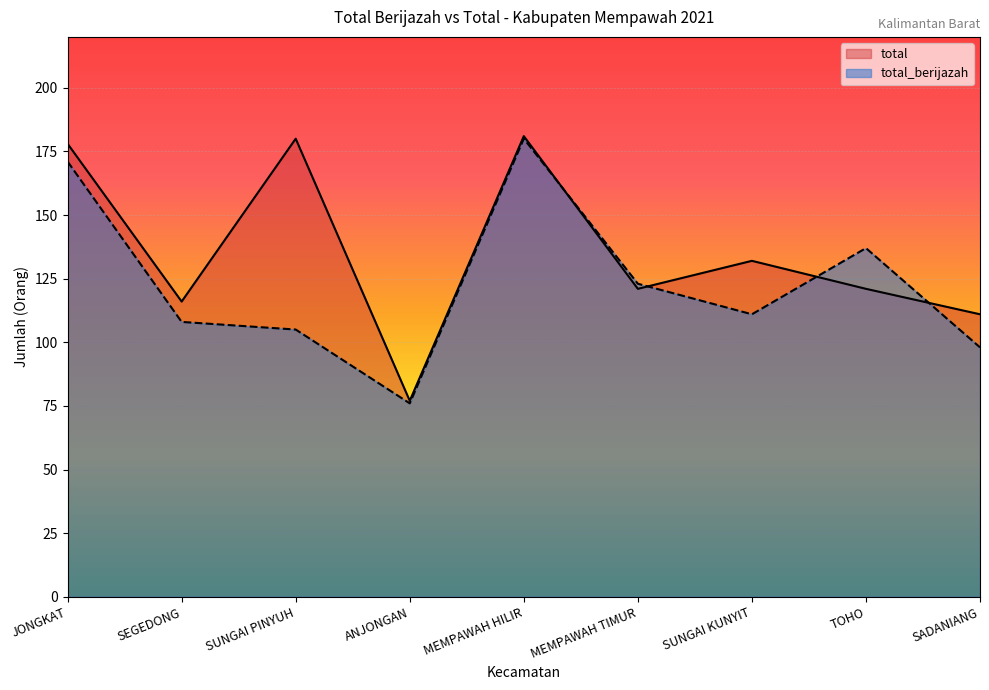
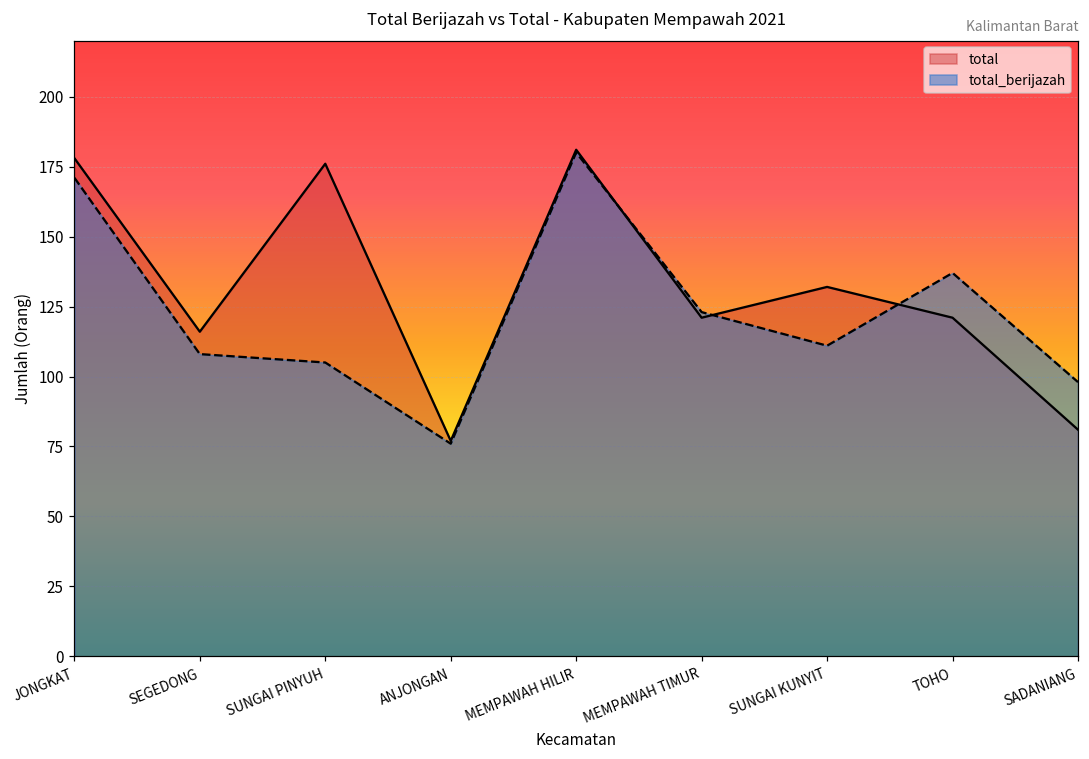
  {
    "total": {
      "JONGKAT": 178,
      "SEGEDONG": 116,
-     "SUNGAI PINYUH": 180,
+     "SUNGAI PINYUH": 176,
      "MEMPAWAH HILIR": 181,
      "MEMPAWAH TIMUR": 121,
      "SUNGAI KUNYIT": 132,
      "TOHO": 121,
-     "SADANIANG": 111
+     "SADANIANG": 81
    },
    "total_berijazah": {
      "JONGKAT": 171,
      "SEGEDONG": 108,
      "SUNGAI PINYUH": 105,
      "MEMPAWAH HILIR": 180,
      "MEMPAWAH TIMUR": 123,
      "SUNGAI KUNYIT": 111,
      "TOHO": 137,
      "SADANIANG": 98
    }
  }
